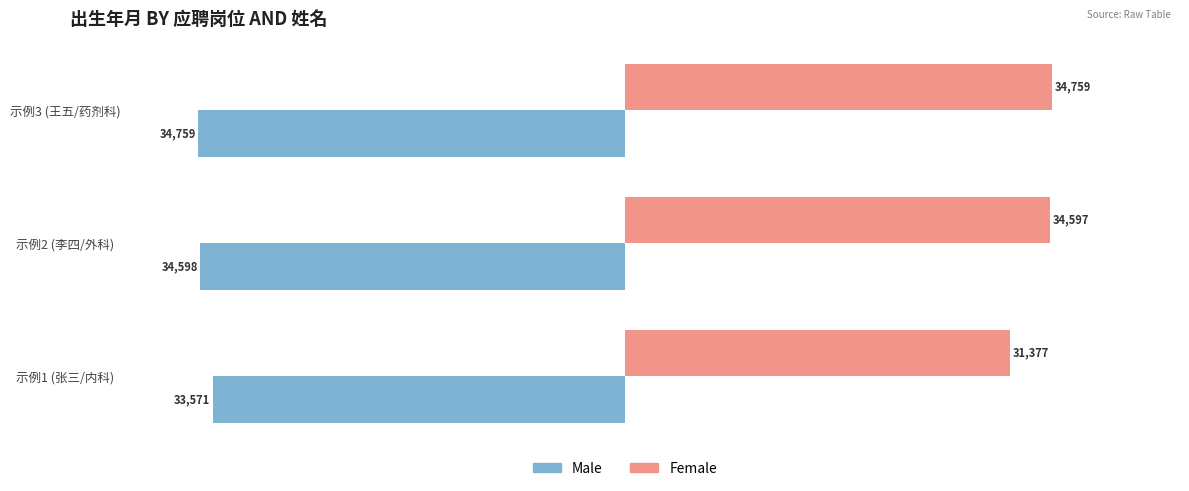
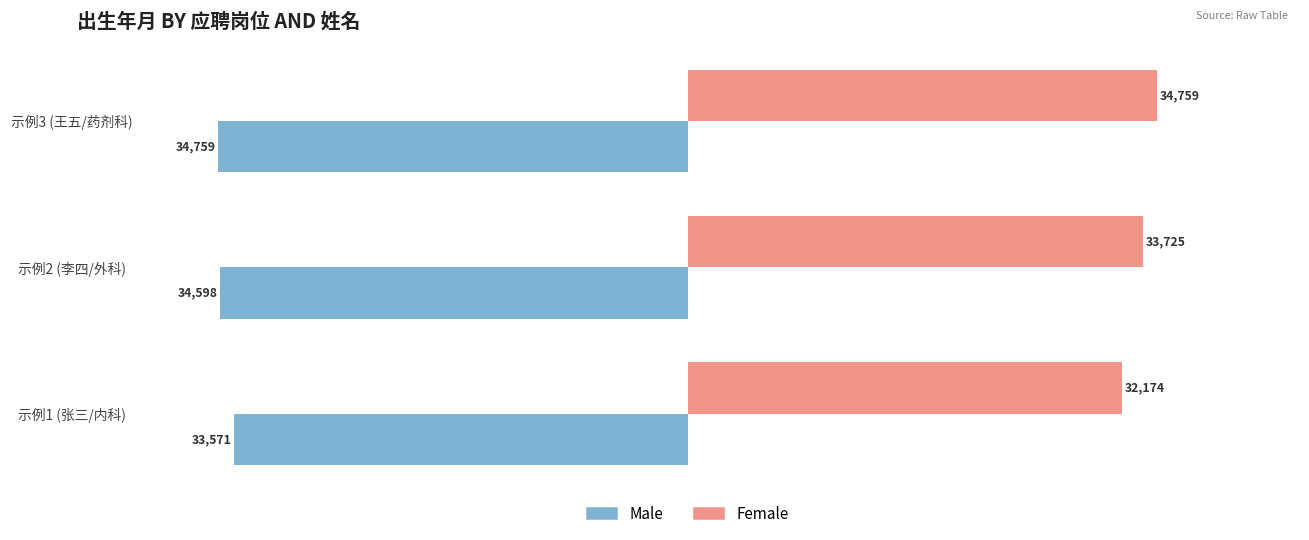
  {
    "Female": {
      "示例3 (王五/药剂科)": "34,759",
-     "示例2 (李四/外科)": "34,597",
-     "示例1 (张三/内科)": "31,377"
+     "示例2 (李四/外科)": "33,725",
+     "示例1 (张三/内科)": "32,174"
    }
  }
